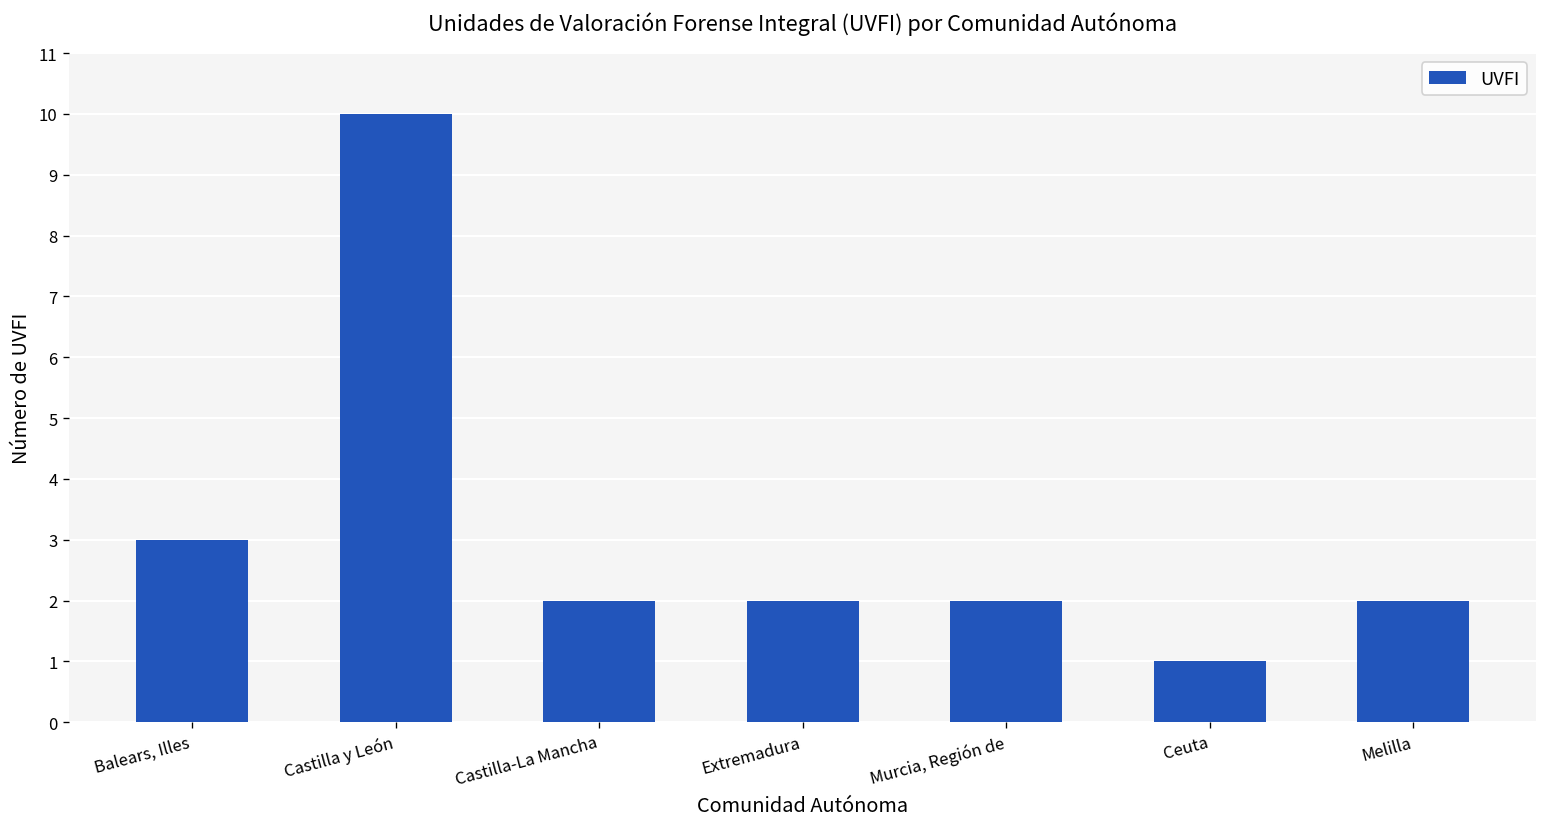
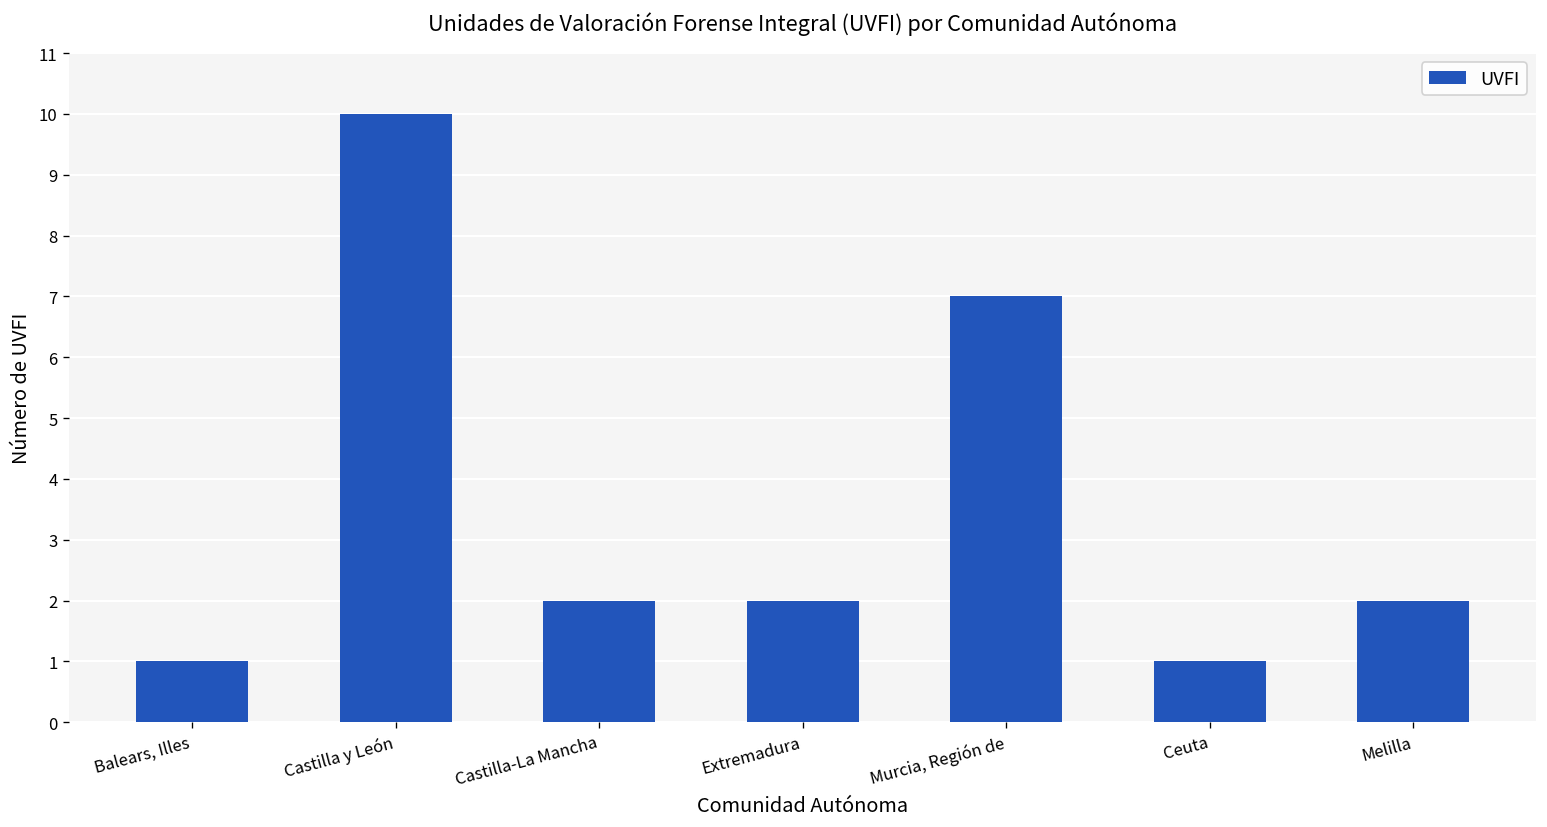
  {
-   "Balears, Illes": 3,
+   "Balears, Illes": 1,
    "Castilla y León": 10,
    "Castilla-La Mancha": 2,
    "Extremadura": 2,
-   "Murcia, Región de": 2,
+   "Murcia, Región de": 7,
    "Ceuta": 1,
    "Melilla": 2
  }
